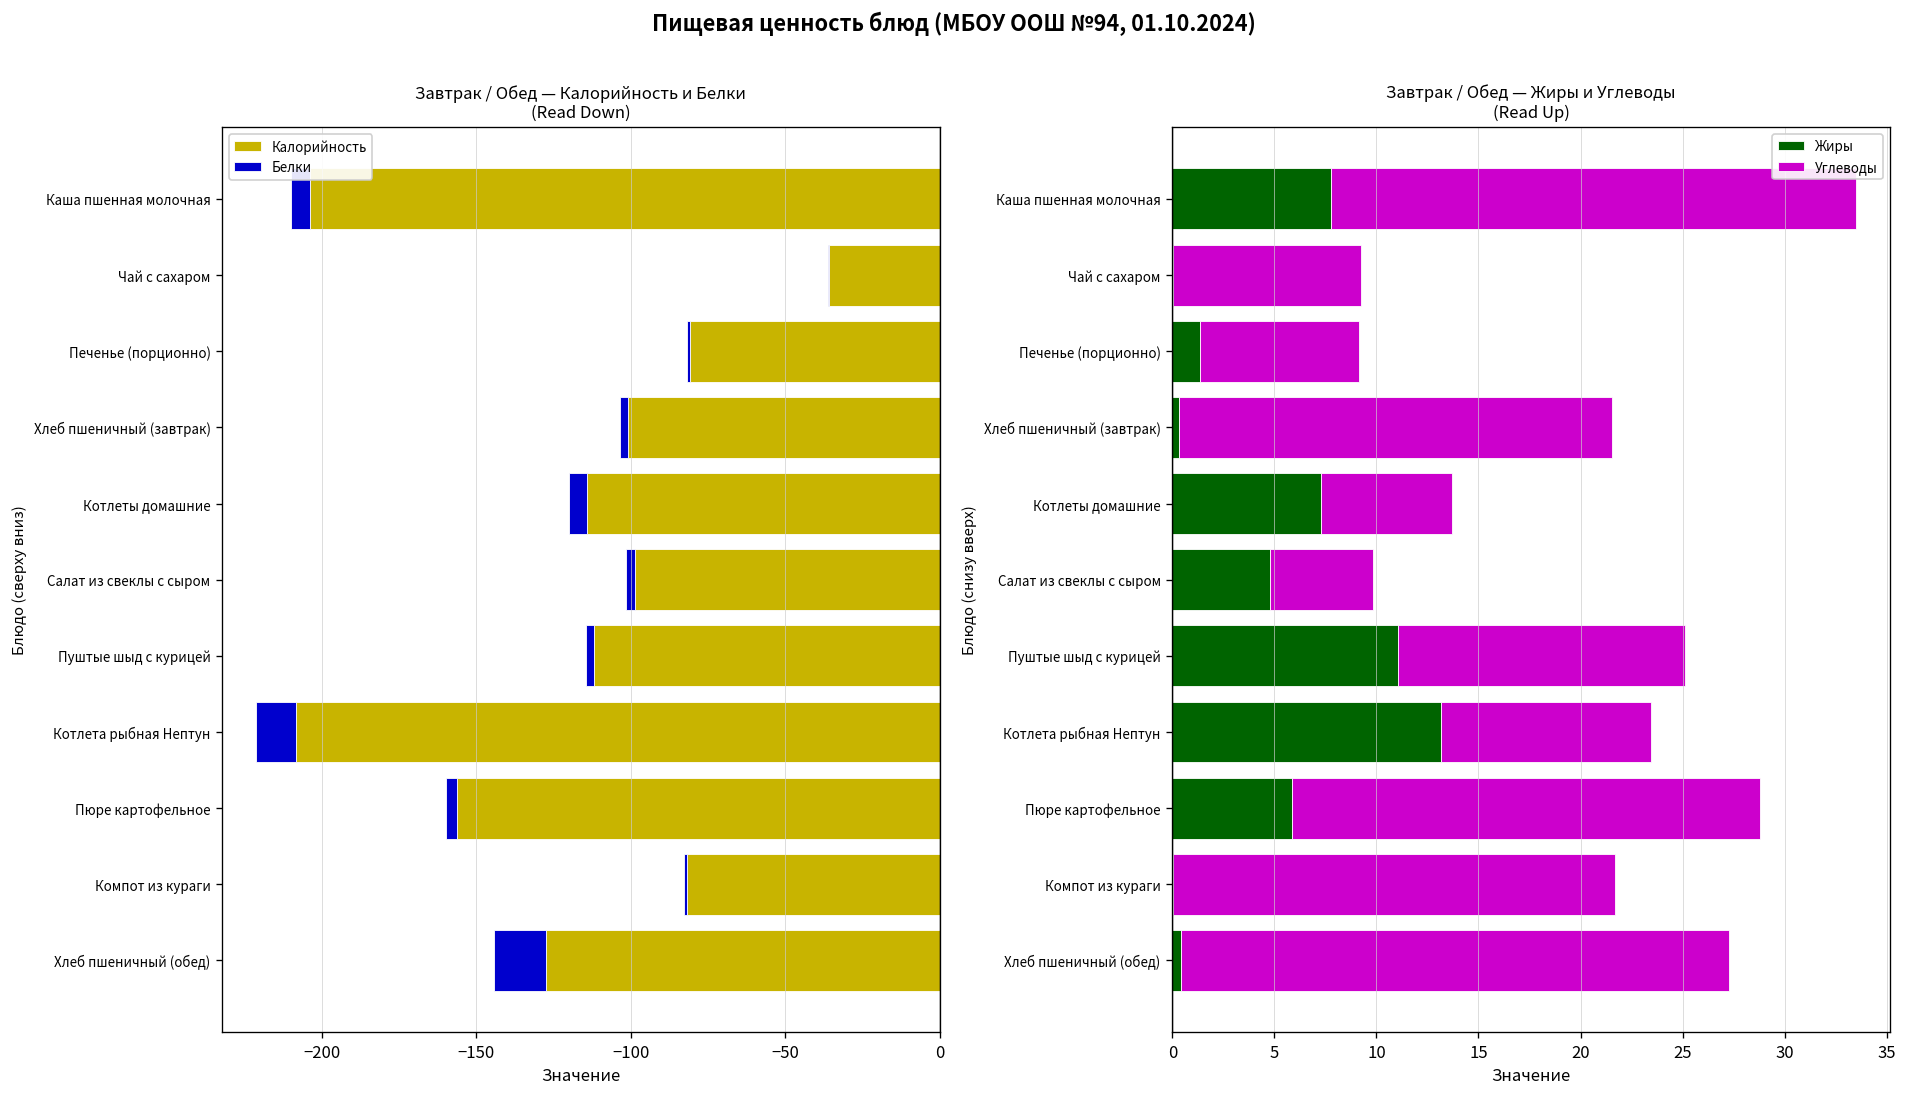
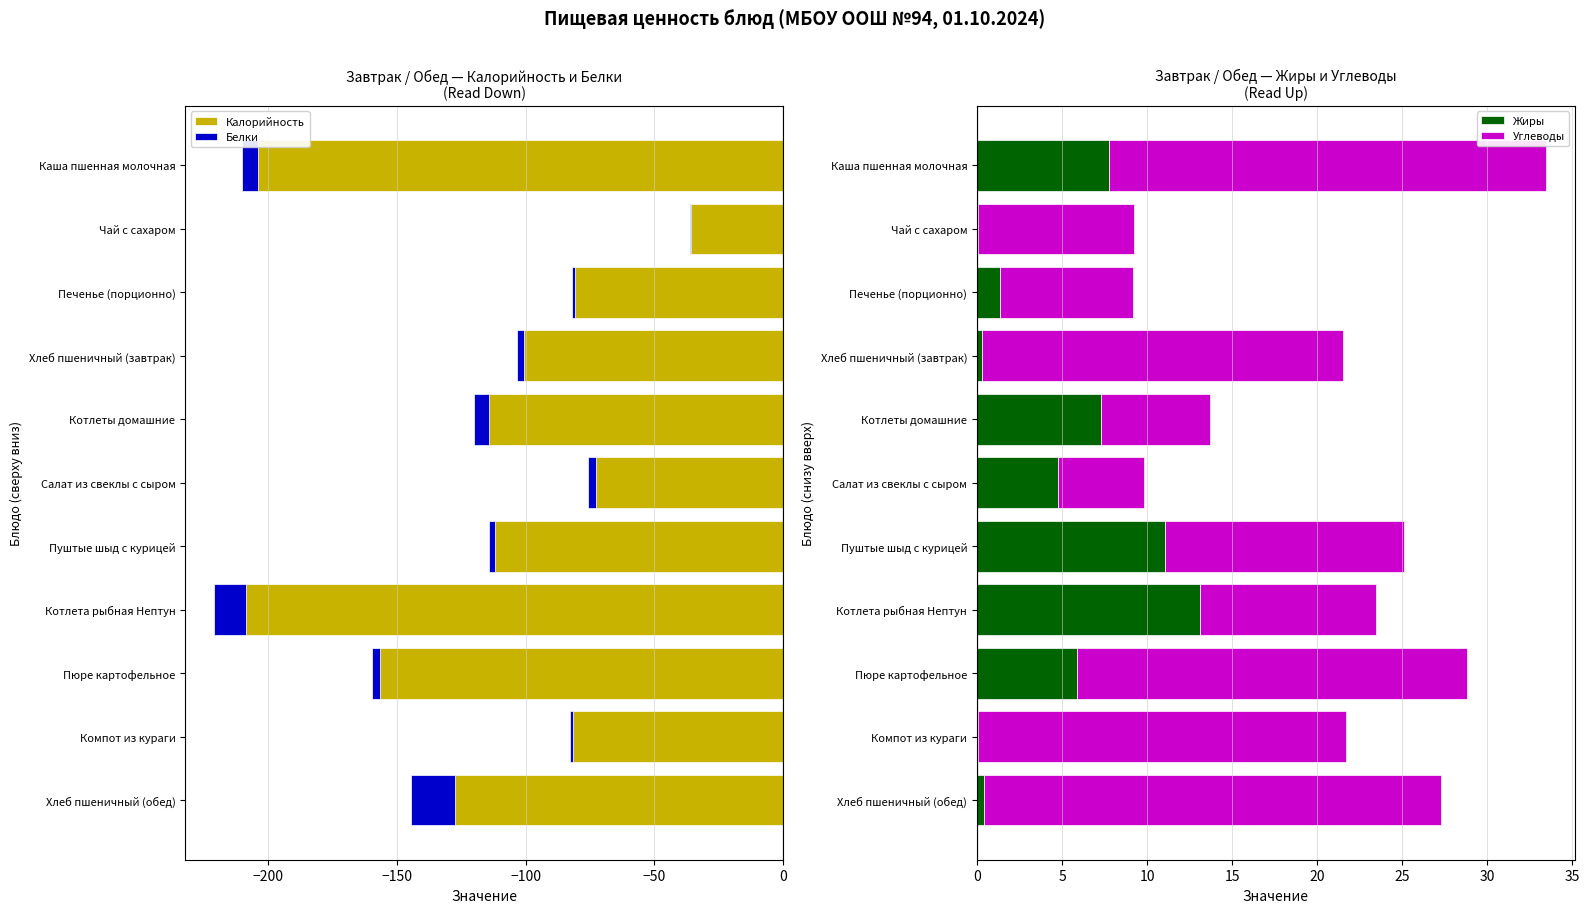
  {
    "Завтрак / Обед — Калорийность и Белки (Read Down)": {
      "Калорийность": {
        "Каша пшенная молочная": -204,
        "Чай с сахаром": -36,
        "Печенье (порционно)": -81,
        "Хлеб пшеничный (завтрак)": -101,
        "Котлеты домашние": -114,
-       "Салат из свеклы с сыром": -99,
+       "Салат из свеклы с сыром": -73,
        "Пуштые шыд с курицей": -112,
        "Котлета рыбная Нептун": -209,
        "Пюре картофельное": -156,
        "Компот из кураги": -82,
        "Хлеб пшеничный (обед)": -128
      },
      "Белки": {
        "Каша пшенная молочная": -6,
        "Печенье (порционно)": -1,
        "Хлеб пшеничный (завтрак)": -3,
        "Котлеты домашние": -6,
        "Салат из свеклы с сыром": -3,
        "Пуштые шыд с курицей": -3,
        "Котлета рыбная Нептун": -13,
        "Пюре картофельное": -3,
        "Компот из кураги": -1,
        "Хлеб пшеничный (обед)": -17
      }
    },
    "Завтрак / Обед — Жиры и Углеводы (Read Up)": {
      "Жиры": {
        "Каша пшенная молочная": 7.8,
        "Печенье (порционно)": 1.4,
        "Хлеб пшеничный (завтрак)": 0.3,
        "Котлеты домашние": 7.3,
        "Салат из свеклы с сыром": 4.8,
        "Пуштые шыд с курицей": 11.0,
        "Котлета рыбная Нептун": 13.1,
        "Пюре картофельное": 5.9,
        "Хлеб пшеничный (обед)": 0.4
      },
      "Углеводы": {
        "Каша пшенная молочная": 25.7,
        "Чай с сахаром": 9.2,
        "Печенье (порционно)": 7.8,
        "Хлеб пшеничный (завтрак)": 21.2,
        "Котлеты домашние": 6.5,
        "Салат из свеклы с сыром": 5.1,
        "Пуштые шыд с курицей": 14.1,
        "Котлета рыбная Нептун": 10.3,
        "Пюре картофельное": 23.0,
        "Компот из кураги": 21.6,
        "Хлеб пшеничный (обед)": 26.9
      }
    }
  }
